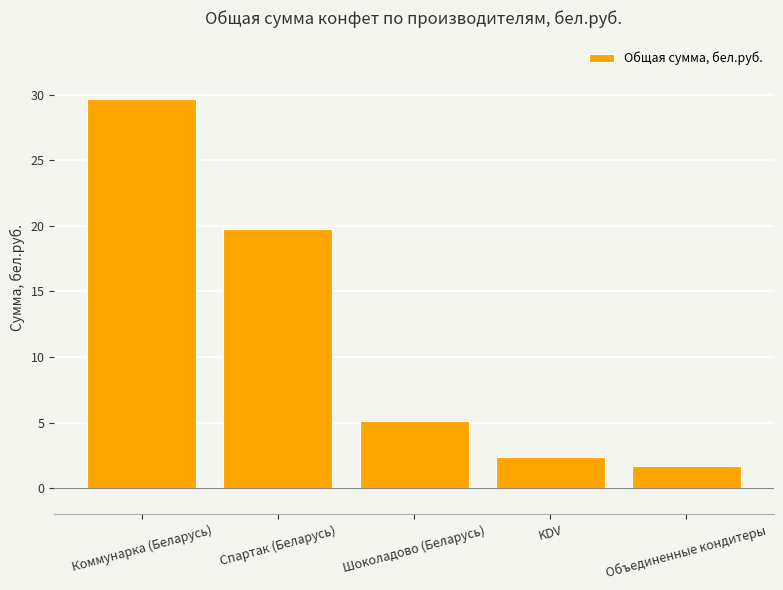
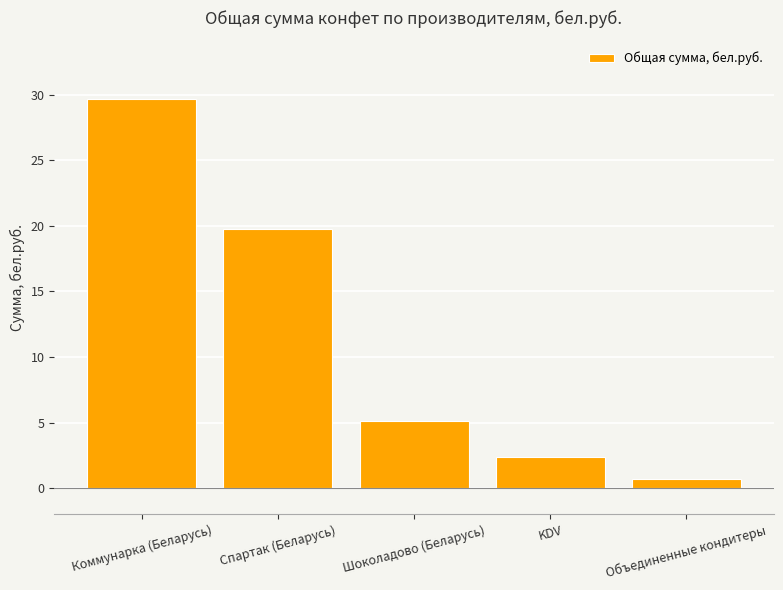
  {
    "Коммунарка (Беларусь)": 29.7,
    "Спартак (Беларусь)": 19.7,
    "Шоколадово (Беларусь)": 5.1,
    "KDV": 2.4,
-   "Объединенные кондитеры": 1.7
+   "Объединенные кондитеры": 0.7
  }
